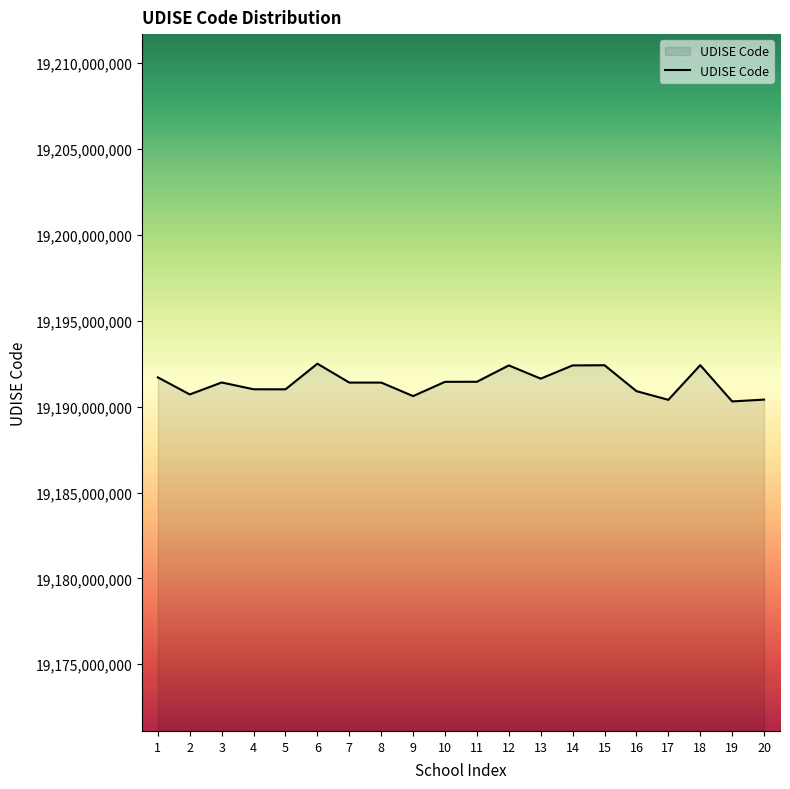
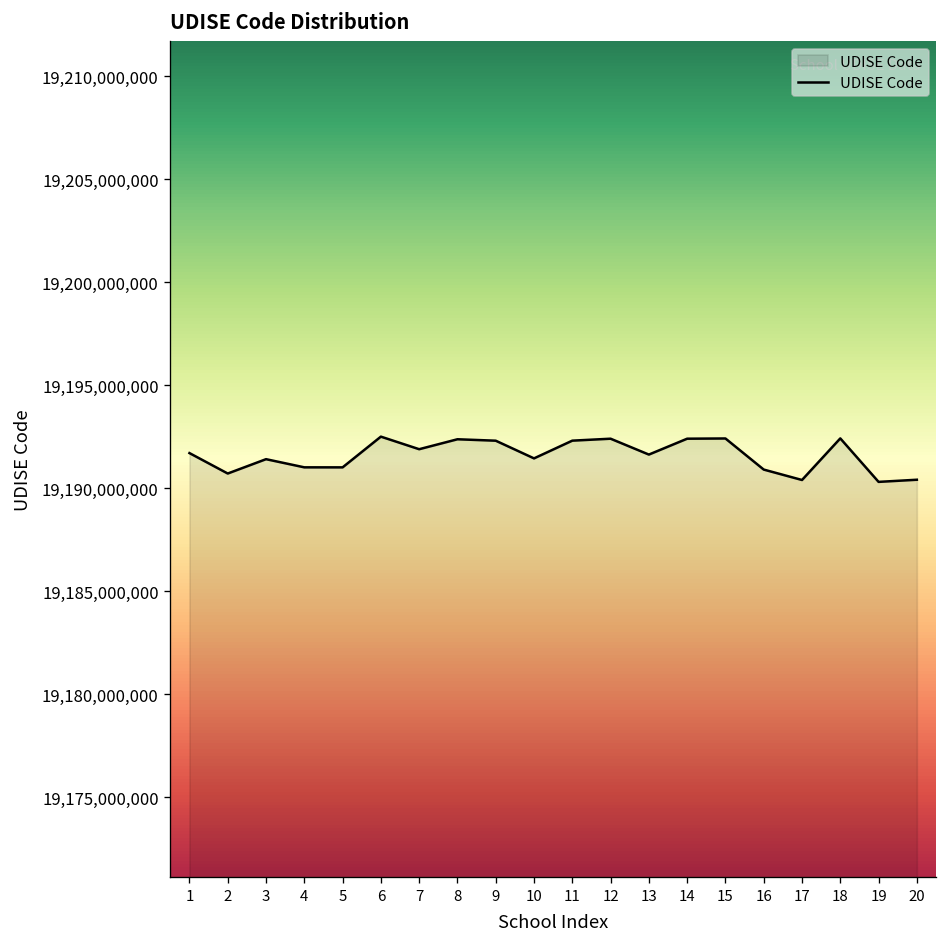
  {
    "1": "19,191,700,000",
    "2": "19,190,700,000",
    "3": "19,191,400,000",
    "4": "19,191,000,000",
    "5": "19,191,000,000",
    "6": "19,192,500,000",
-   "7": "19,191,400,000",
-   "8": "19,191,400,000",
-   "9": "19,190,600,000",
+   "7": "19,191,900,000",
+   "8": "19,192,400,000",
+   "9": "19,192,300,000",
    "10": "19,191,400,000",
-   "11": "19,191,400,000",
+   "11": "19,192,300,000",
    "12": "19,192,400,000",
    "13": "19,191,600,000",
    "14": "19,192,400,000",
    "15": "19,192,400,000",
    "16": "19,190,900,000",
    "17": "19,190,400,000",
    "18": "19,192,400,000",
    "19": "19,190,300,000",
    "20": "19,190,400,000"
  }
